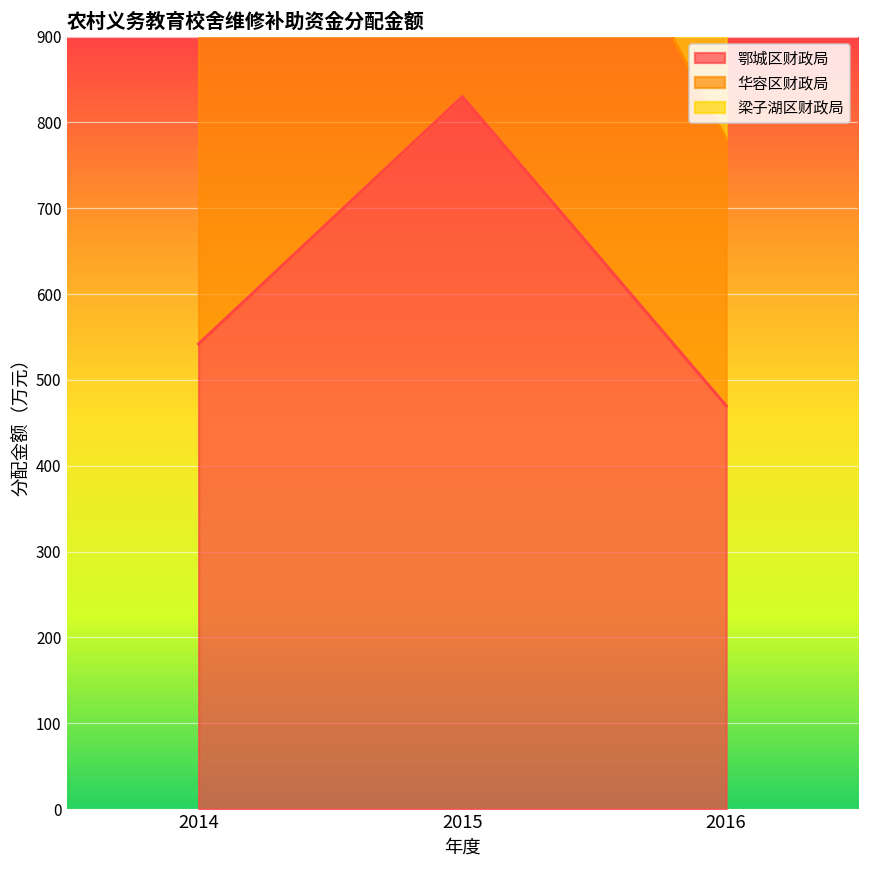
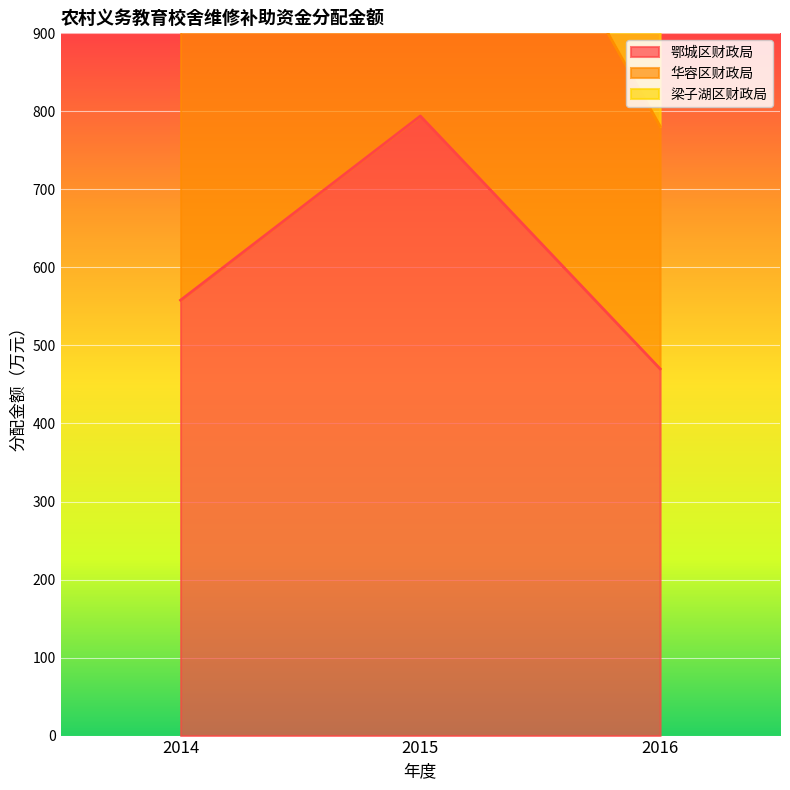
  {
    "鄂城区财政局": {
-     "2014": 540,
-     "2015": 830,
+     "2014": 560,
+     "2015": 790,
      "2016": 470
    },
    "华容区财政局": {
      "2016": 310
    }
  }
